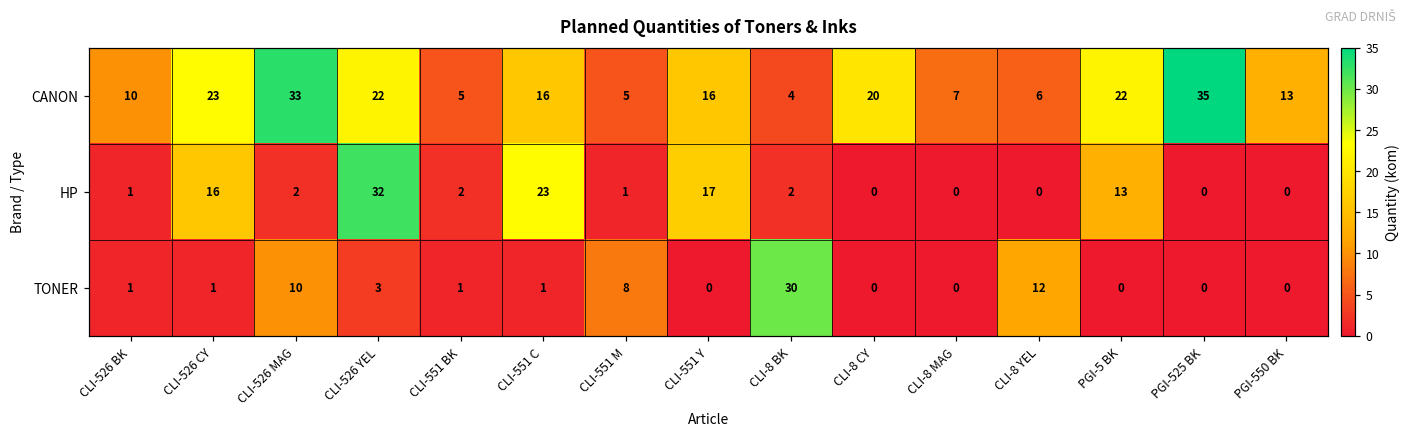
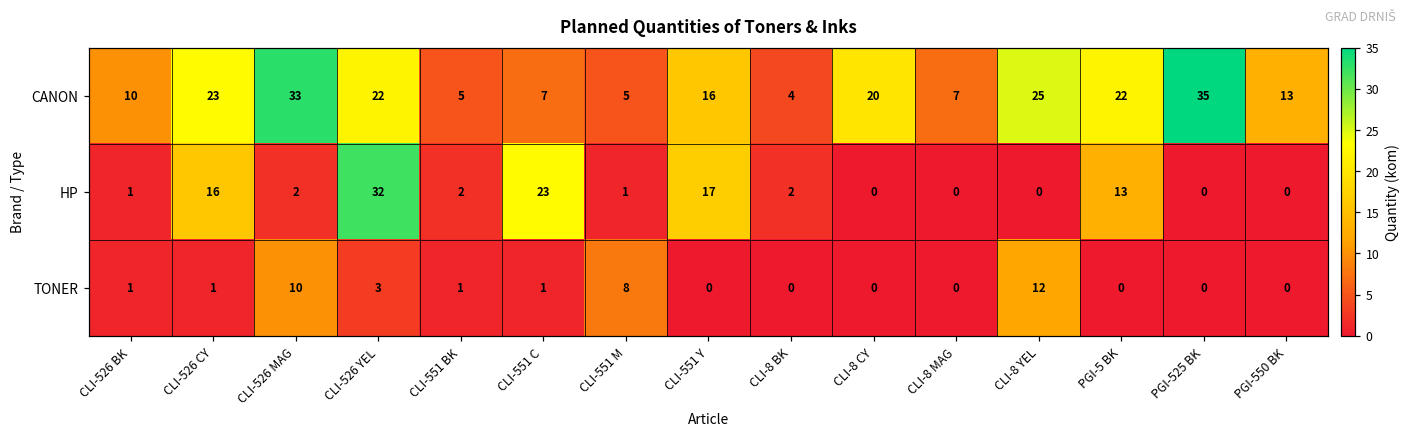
  {
    "CANON": {
      "CLI-526 BK": 10,
      "CLI-526 CY": 23,
      "CLI-526 MAG": 33,
      "CLI-526 YEL": 22,
      "CLI-551 BK": 5,
-     "CLI-551 C": 16,
+     "CLI-551 C": 7,
      "CLI-551 M": 5,
      "CLI-551 Y": 16,
      "CLI-8 BK": 4,
      "CLI-8 CY": 20,
      "CLI-8 MAG": 7,
-     "CLI-8 YEL": 6,
+     "CLI-8 YEL": 25,
      "PGI-5 BK": 22,
      "PGI-525 BK": 35,
      "PGI-550 BK": 13
    },
    "HP": {
      "CLI-526 BK": 1,
      "CLI-526 CY": 16,
      "CLI-526 MAG": 2,
      "CLI-526 YEL": 32,
      "CLI-551 BK": 2,
      "CLI-551 C": 23,
      "CLI-551 M": 1,
      "CLI-551 Y": 17,
      "CLI-8 BK": 2,
      "CLI-8 CY": 0,
      "CLI-8 MAG": 0,
      "CLI-8 YEL": 0,
      "PGI-5 BK": 13,
      "PGI-525 BK": 0,
      "PGI-550 BK": 0
    },
    "TONER": {
      "CLI-526 BK": 1,
      "CLI-526 CY": 1,
      "CLI-526 MAG": 10,
      "CLI-526 YEL": 3,
      "CLI-551 BK": 1,
      "CLI-551 C": 1,
      "CLI-551 M": 8,
      "CLI-551 Y": 0,
-     "CLI-8 BK": 30,
+     "CLI-8 BK": 0,
      "CLI-8 CY": 0,
      "CLI-8 MAG": 0,
      "CLI-8 YEL": 12,
      "PGI-5 BK": 0,
      "PGI-525 BK": 0,
      "PGI-550 BK": 0
    }
  }
